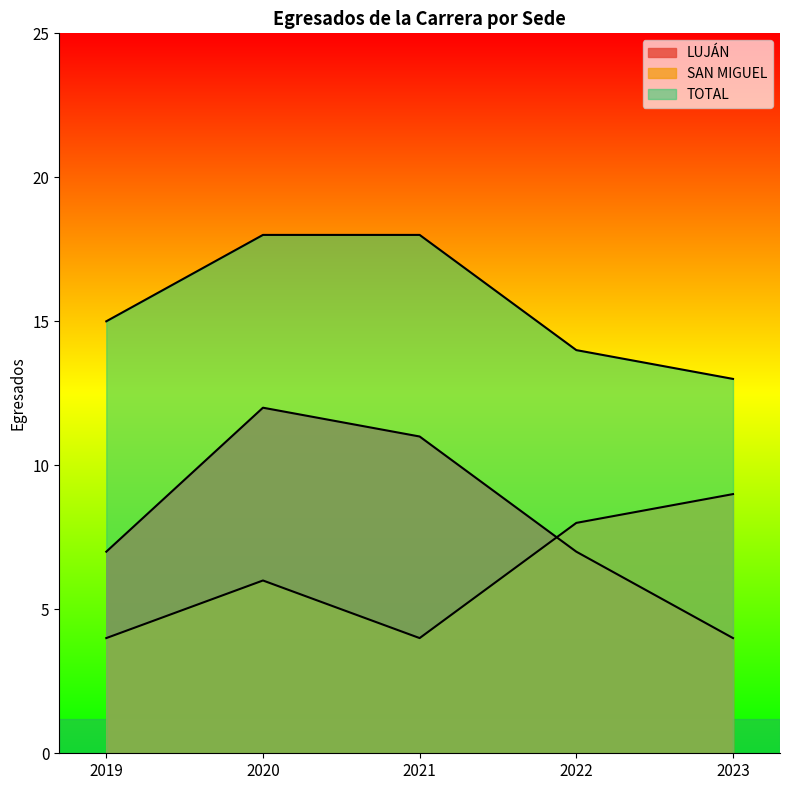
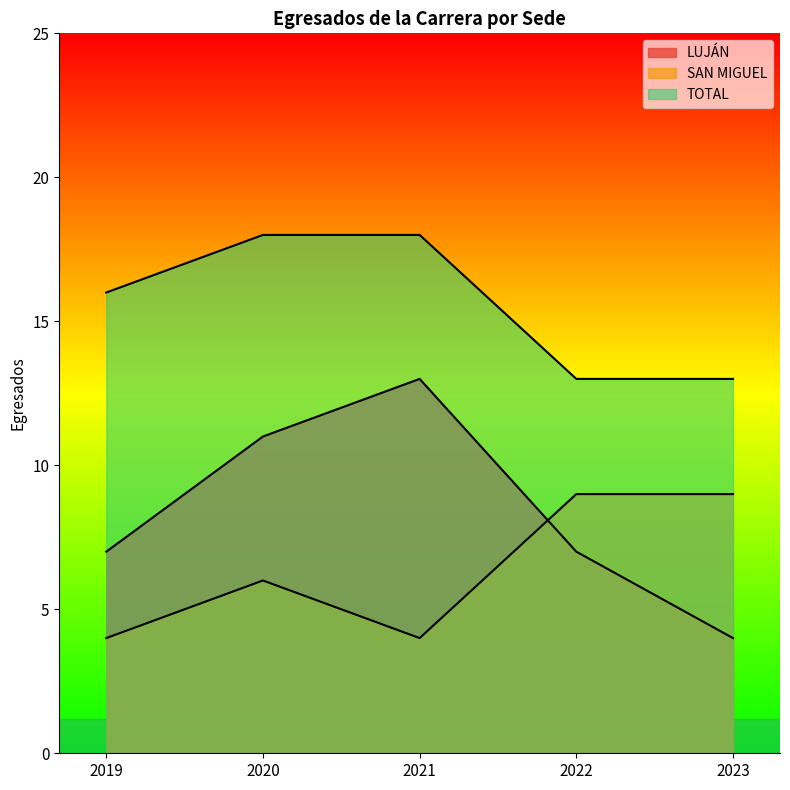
  {
    "LUJÁN": {
      "2019": 7,
-     "2020": 12,
-     "2021": 11,
+     "2020": 11,
+     "2021": 13,
      "2022": 7,
      "2023": 4
    },
    "SAN MIGUEL": {
      "2019": 4,
      "2020": 6,
      "2021": 4,
-     "2022": 8,
+     "2022": 9,
      "2023": 9
    },
    "TOTAL": {
-     "2019": 15,
+     "2019": 16,
      "2020": 18,
      "2021": 18,
-     "2022": 14,
+     "2022": 13,
      "2023": 13
    }
  }
